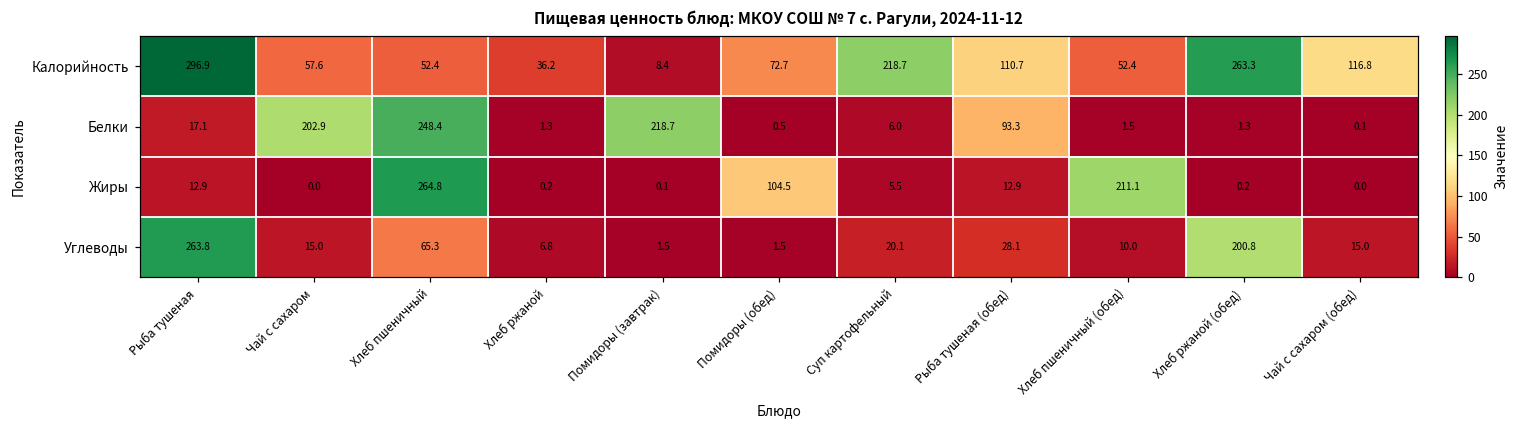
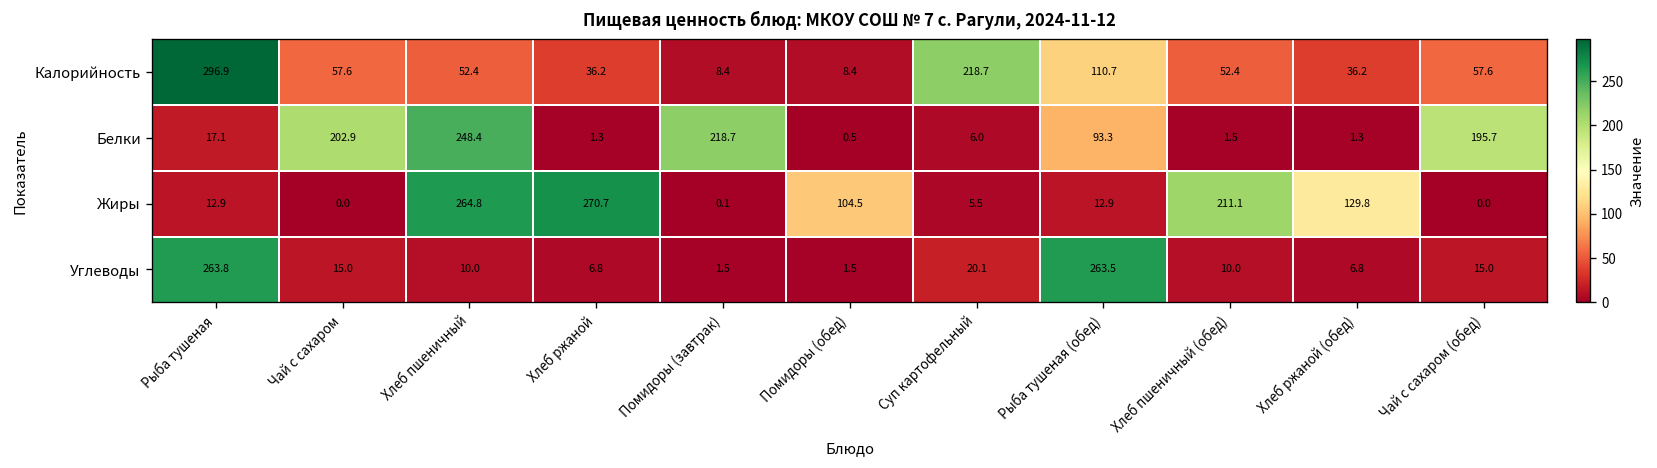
  {
    "Калорийность": {
      "Рыба тушеная": 296.9,
      "Чай с сахаром": 57.6,
      "Хлеб пшеничный": 52.4,
      "Хлеб ржаной": 36.2,
      "Помидоры (завтрак)": 8.4,
-     "Помидоры (обед)": 72.7,
+     "Помидоры (обед)": 8.4,
      "Суп картофельный": 218.7,
      "Рыба тушеная (обед)": 110.7,
      "Хлеб пшеничный (обед)": 52.4,
-     "Хлеб ржаной (обед)": 263.3,
-     "Чай с сахаром (обед)": 116.8
+     "Хлеб ржаной (обед)": 36.2,
+     "Чай с сахаром (обед)": 57.6
    },
    "Белки": {
      "Рыба тушеная": 17.1,
      "Чай с сахаром": 202.9,
      "Хлеб пшеничный": 248.4,
      "Хлеб ржаной": 1.3,
      "Помидоры (завтрак)": 218.7,
      "Помидоры (обед)": 0.5,
      "Суп картофельный": 6.0,
      "Рыба тушеная (обед)": 93.3,
      "Хлеб пшеничный (обед)": 1.5,
      "Хлеб ржаной (обед)": 1.3,
-     "Чай с сахаром (обед)": 0.1
+     "Чай с сахаром (обед)": 195.7
    },
    "Жиры": {
      "Рыба тушеная": 12.9,
      "Чай с сахаром": 0.0,
      "Хлеб пшеничный": 264.8,
-     "Хлеб ржаной": 0.2,
+     "Хлеб ржаной": 270.7,
      "Помидоры (завтрак)": 0.1,
      "Помидоры (обед)": 104.5,
      "Суп картофельный": 5.5,
      "Рыба тушеная (обед)": 12.9,
      "Хлеб пшеничный (обед)": 211.1,
-     "Хлеб ржаной (обед)": 0.2,
+     "Хлеб ржаной (обед)": 129.8,
      "Чай с сахаром (обед)": 0.0
    },
    "Углеводы": {
      "Рыба тушеная": 263.8,
      "Чай с сахаром": 15.0,
-     "Хлеб пшеничный": 65.3,
+     "Хлеб пшеничный": 10.0,
      "Хлеб ржаной": 6.8,
      "Помидоры (завтрак)": 1.5,
      "Помидоры (обед)": 1.5,
      "Суп картофельный": 20.1,
-     "Рыба тушеная (обед)": 28.1,
+     "Рыба тушеная (обед)": 263.5,
      "Хлеб пшеничный (обед)": 10.0,
-     "Хлеб ржаной (обед)": 200.8,
+     "Хлеб ржаной (обед)": 6.8,
      "Чай с сахаром (обед)": 15.0
    }
  }
